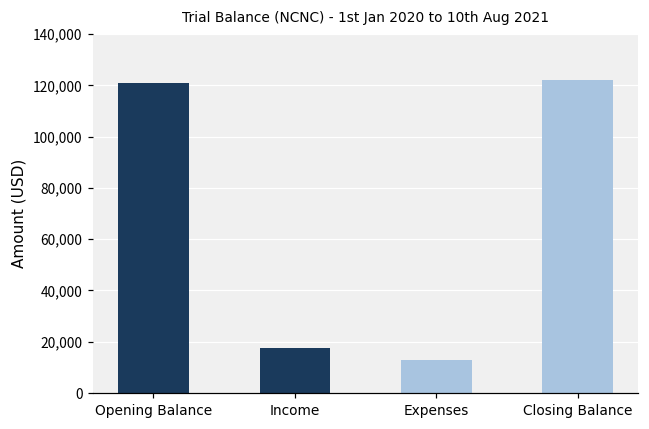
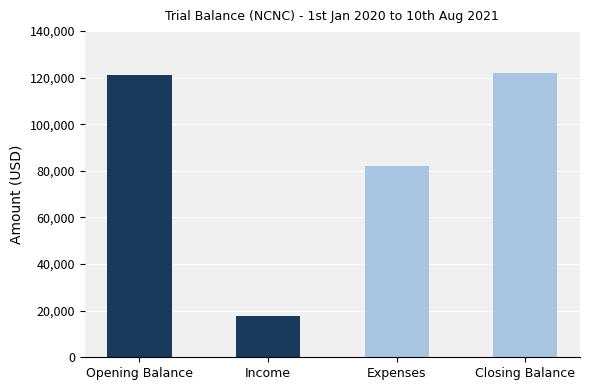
  {
    "Opening Balance": "121,000",
    "Income": "18,000",
-   "Expenses": "13,000",
+   "Expenses": "82,000",
    "Closing Balance": "122,000"
  }
